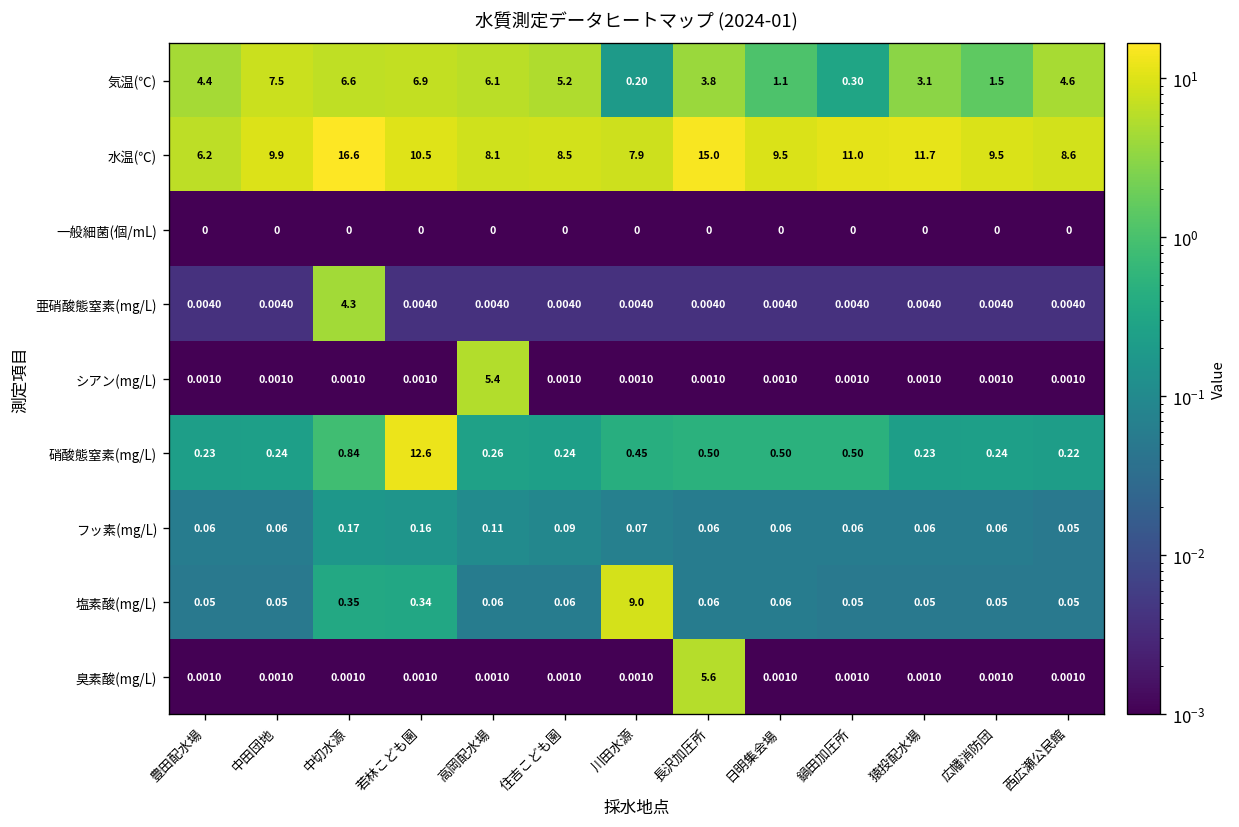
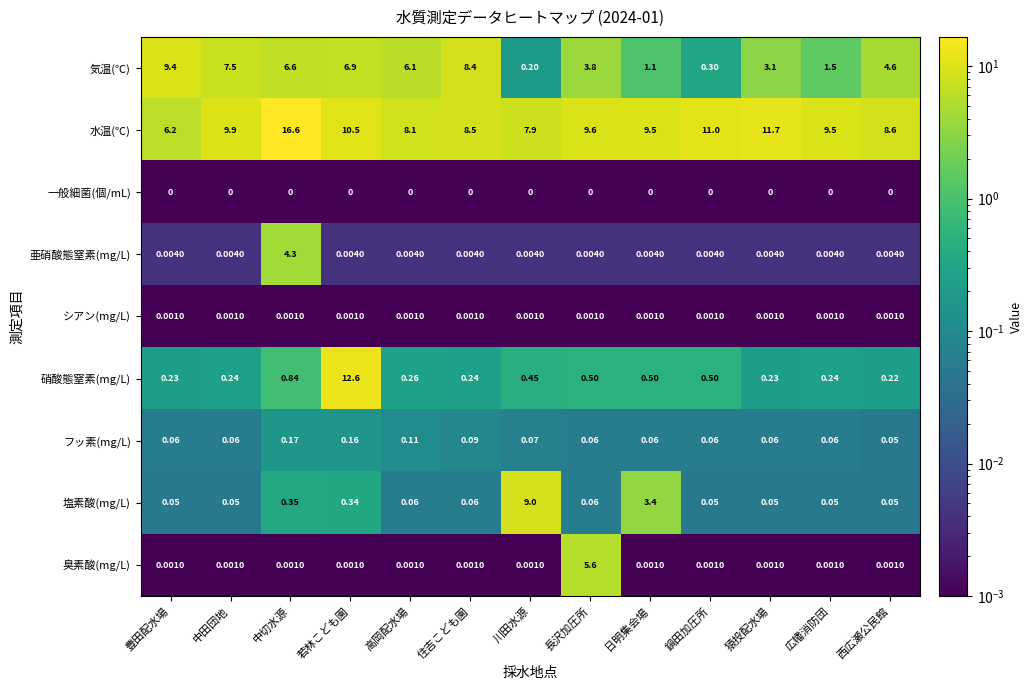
  {
    "気温(℃)": {
-     "豊田配水場": 4.4,
+     "豊田配水場": 9.4,
      "中田団地": 7.5,
      "中切水源": 6.6,
      "若林こども園": 6.9,
      "高岡配水場": 6.1,
-     "住吉こども園": 5.2,
+     "住吉こども園": 8.4,
      "川田水源": 0.20,
      "長沢加圧所": 3.8,
      "日明集会場": 1.1,
      "鍋田加圧所": 0.30,
      "猿投配水場": 3.1,
      "広幡消防団": 1.5,
      "西広瀬公民館": 4.6
    },
    "水温(℃)": {
      "豊田配水場": 6.2,
      "中田団地": 9.9,
      "中切水源": 16.6,
      "若林こども園": 10.5,
      "高岡配水場": 8.1,
      "住吉こども園": 8.5,
      "川田水源": 7.9,
-     "長沢加圧所": 15.0,
+     "長沢加圧所": 9.6,
      "日明集会場": 9.5,
      "鍋田加圧所": 11.0,
      "猿投配水場": 11.7,
      "広幡消防団": 9.5,
      "西広瀬公民館": 8.6
    },
    "一般細菌(個/mL)": {
      "豊田配水場": 0,
      "中田団地": 0,
      "中切水源": 0,
      "若林こども園": 0,
      "高岡配水場": 0,
      "住吉こども園": 0,
      "川田水源": 0,
      "長沢加圧所": 0,
      "日明集会場": 0,
      "鍋田加圧所": 0,
      "猿投配水場": 0,
      "広幡消防団": 0,
      "西広瀬公民館": 0
    },
    "亜硝酸態窒素(mg/L)": {
      "豊田配水場": 0.0040,
      "中田団地": 0.0040,
      "中切水源": 4.3,
      "若林こども園": 0.0040,
      "高岡配水場": 0.0040,
      "住吉こども園": 0.0040,
      "川田水源": 0.0040,
      "長沢加圧所": 0.0040,
      "日明集会場": 0.0040,
      "鍋田加圧所": 0.0040,
      "猿投配水場": 0.0040,
      "広幡消防団": 0.0040,
      "西広瀬公民館": 0.0040
    },
    "シアン(mg/L)": {
      "豊田配水場": 0.0010,
      "中田団地": 0.0010,
      "中切水源": 0.0010,
      "若林こども園": 0.0010,
-     "高岡配水場": 5.4,
+     "高岡配水場": 0.0010,
      "住吉こども園": 0.0010,
      "川田水源": 0.0010,
      "長沢加圧所": 0.0010,
      "日明集会場": 0.0010,
      "鍋田加圧所": 0.0010,
      "猿投配水場": 0.0010,
      "広幡消防団": 0.0010,
      "西広瀬公民館": 0.0010
    },
    "硝酸態窒素(mg/L)": {
      "豊田配水場": 0.23,
      "中田団地": 0.24,
      "中切水源": 0.84,
      "若林こども園": 12.6,
      "高岡配水場": 0.26,
      "住吉こども園": 0.24,
      "川田水源": 0.45,
      "長沢加圧所": 0.50,
      "日明集会場": 0.50,
      "鍋田加圧所": 0.50,
      "猿投配水場": 0.23,
      "広幡消防団": 0.24,
      "西広瀬公民館": 0.22
    },
    "フッ素(mg/L)": {
      "豊田配水場": 0.06,
      "中田団地": 0.06,
      "中切水源": 0.17,
      "若林こども園": 0.16,
      "高岡配水場": 0.11,
      "住吉こども園": 0.09,
      "川田水源": 0.07,
      "長沢加圧所": 0.06,
      "日明集会場": 0.06,
      "鍋田加圧所": 0.06,
      "猿投配水場": 0.06,
      "広幡消防団": 0.06,
      "西広瀬公民館": 0.05
    },
    "塩素酸(mg/L)": {
      "豊田配水場": 0.05,
      "中田団地": 0.05,
      "中切水源": 0.35,
      "若林こども園": 0.34,
      "高岡配水場": 0.06,
      "住吉こども園": 0.06,
      "川田水源": 9.0,
      "長沢加圧所": 0.06,
-     "日明集会場": 0.06,
+     "日明集会場": 3.4,
      "鍋田加圧所": 0.05,
      "猿投配水場": 0.05,
      "広幡消防団": 0.05,
      "西広瀬公民館": 0.05
    },
    "臭素酸(mg/L)": {
      "豊田配水場": 0.0010,
      "中田団地": 0.0010,
      "中切水源": 0.0010,
      "若林こども園": 0.0010,
      "高岡配水場": 0.0010,
      "住吉こども園": 0.0010,
      "川田水源": 0.0010,
      "長沢加圧所": 5.6,
      "日明集会場": 0.0010,
      "鍋田加圧所": 0.0010,
      "猿投配水場": 0.0010,
      "広幡消防団": 0.0010,
      "西広瀬公民館": 0.0010
    }
  }
